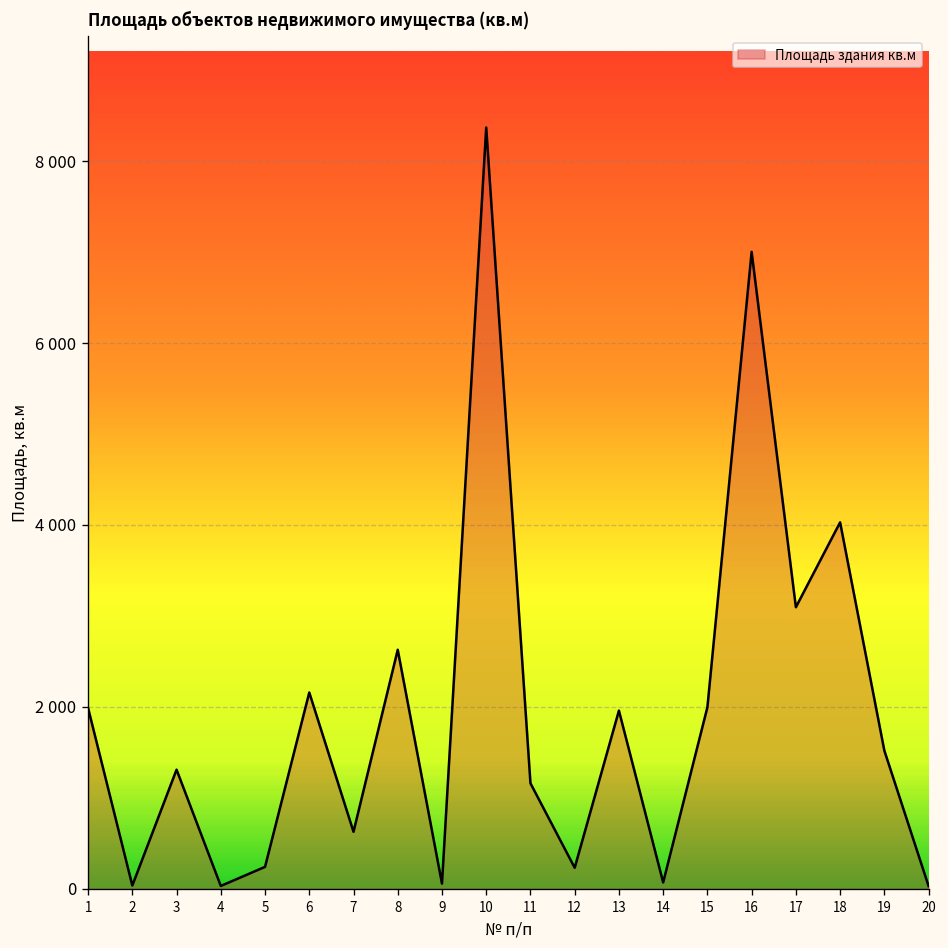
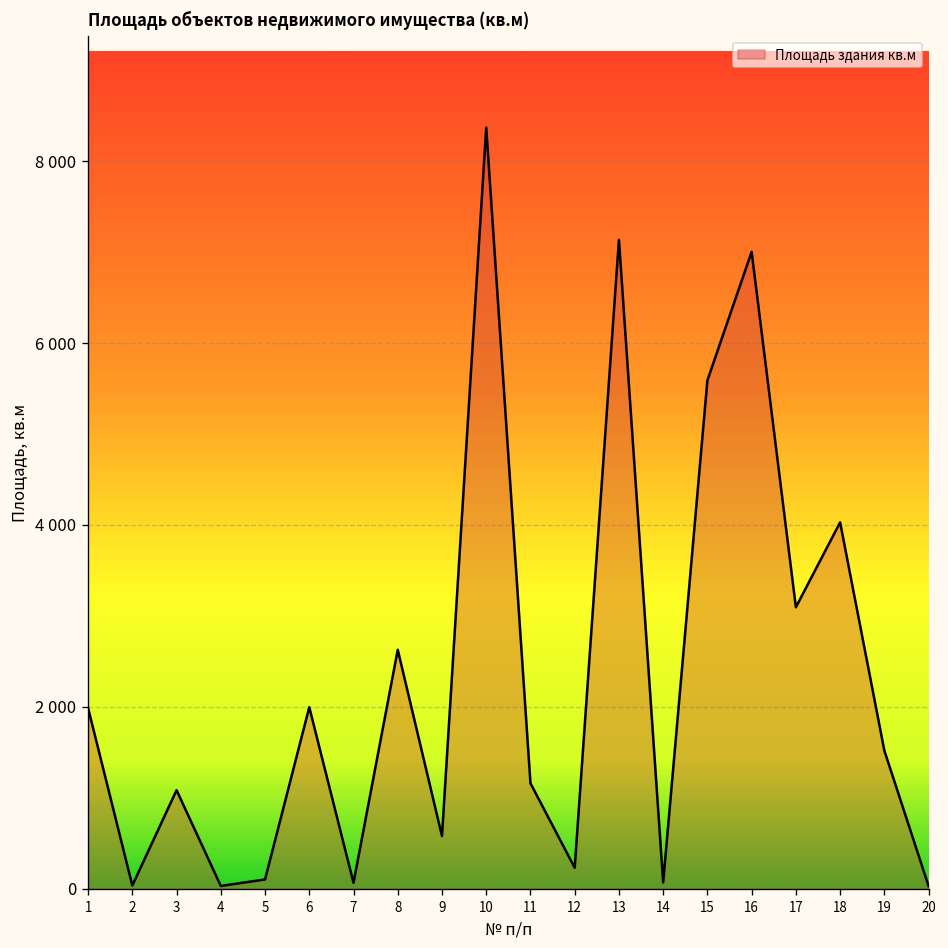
  {
    "1": 2000,
    "2": 0,
-   "3": 1300,
+   "3": 1100,
    "4": 0,
-   "5": 200,
-   "6": 2200,
-   "7": 600,
+   "5": 100,
+   "6": 2000,
+   "7": 100,
    "8": 2600,
-   "9": 100,
+   "9": 600,
    "10": 8400,
    "11": 1200,
    "12": 200,
-   "13": 2000,
+   "13": 7100,
    "14": 100,
-   "15": 2000,
+   "15": 5600,
    "16": 7000,
    "17": 3100,
    "18": 4000,
    "19": 1500,
    "20": 0
  }
